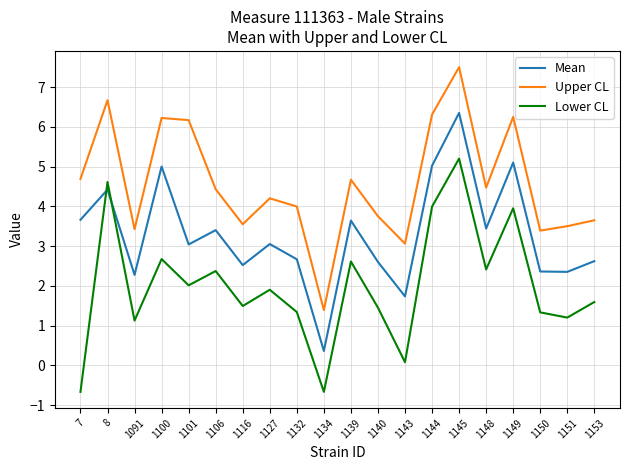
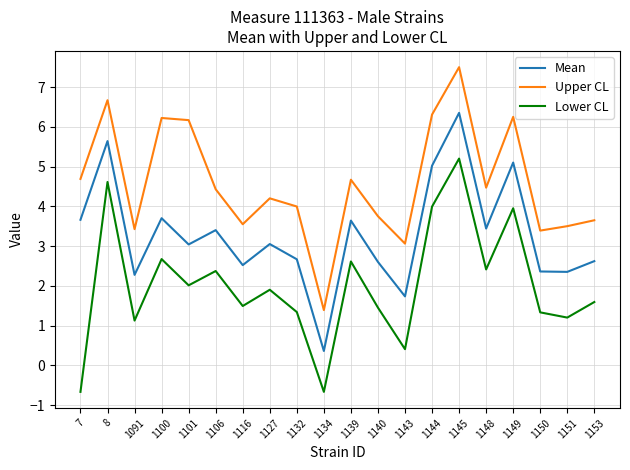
  {
    "Mean": {
      "7": 3.7,
-     "8": 4.4,
+     "8": 5.6,
      "1091": 2.3,
-     "1100": 5.0,
+     "1100": 3.7,
      "1101": 3.0,
      "1106": 3.4,
      "1116": 2.5,
      "1127": 3.1,
      "1132": 2.7,
      "1134": 0.4,
      "1139": 3.6,
      "1140": 2.6,
      "1143": 1.7,
      "1144": 5.0,
      "1145": 6.4,
      "1148": 3.4,
      "1149": 5.1,
      "1150": 2.4,
      "1151": 2.4,
      "1153": 2.6
    },
    "Upper CL": {
      "7": 4.7,
      "8": 6.7,
      "1091": 3.4,
      "1100": 6.2,
      "1101": 6.2,
      "1106": 4.4,
      "1116": 3.5,
      "1127": 4.2,
      "1132": 4.0,
      "1134": 1.4,
      "1139": 4.7,
      "1140": 3.7,
      "1143": 3.1,
      "1144": 6.3,
      "1145": 7.5,
      "1148": 4.5,
      "1149": 6.2,
      "1150": 3.4,
      "1151": 3.5,
      "1153": 3.6
    },
    "Lower CL": {
      "7": -0.7,
      "8": 4.6,
      "1091": 1.1,
      "1100": 2.7,
      "1101": 2.0,
      "1106": 2.4,
      "1116": 1.5,
      "1127": 1.9,
      "1132": 1.3,
      "1134": -0.7,
      "1139": 2.6,
      "1140": 1.5,
-     "1143": 0.1,
+     "1143": 0.4,
      "1144": 4.0,
      "1145": 5.2,
      "1148": 2.4,
      "1149": 4.0,
      "1150": 1.3,
      "1151": 1.2,
      "1153": 1.6
    }
  }
